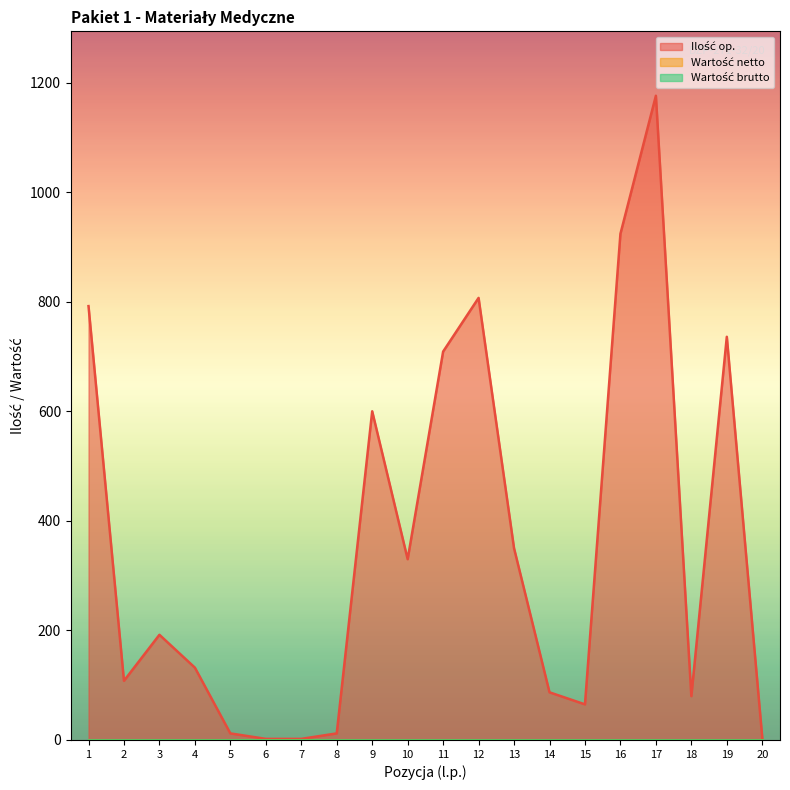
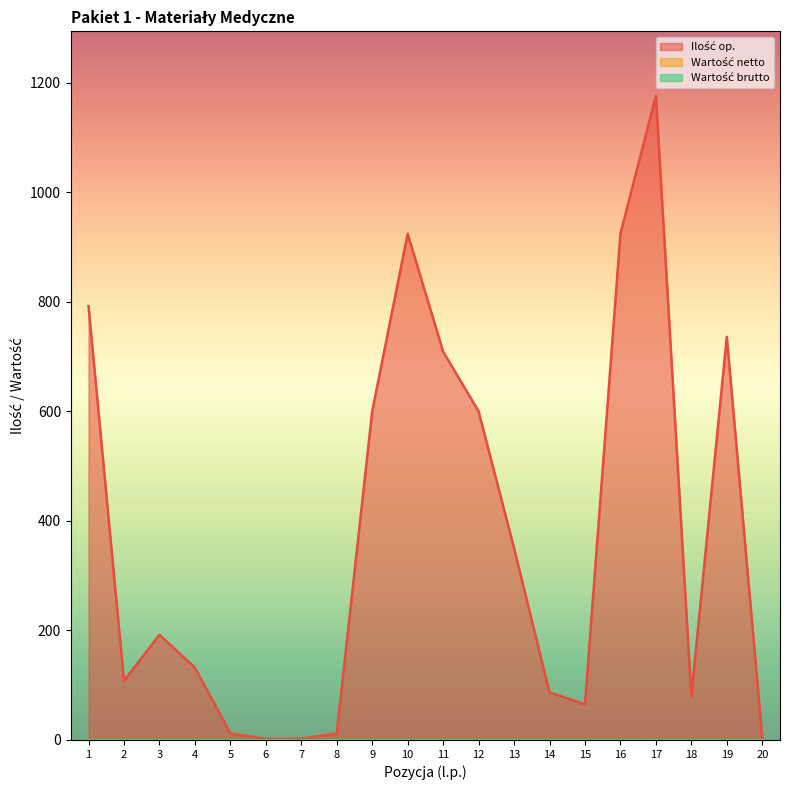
  {
    "Ilość op.": {
      "1": 790,
      "2": 110,
      "3": 190,
      "4": 130,
      "5": 10,
      "8": 10,
      "9": 600,
-     "10": 330,
+     "10": 920,
      "11": 710,
-     "12": 810,
+     "12": 600,
      "13": 350,
      "14": 90,
      "15": 70,
      "16": 920,
      "17": 1180,
      "18": 80,
      "19": 740
    },
    "Wartość brutto": {
      "1": 0,
      "2": 0,
      "3": 0,
      "4": 0,
      "5": 0,
      "8": 0,
      "9": 0,
      "10": 0,
      "11": 0,
      "12": 0,
      "13": 0,
      "14": 0,
      "15": 0,
      "16": 0,
      "17": 0,
      "18": 0,
      "19": 0
    }
  }
